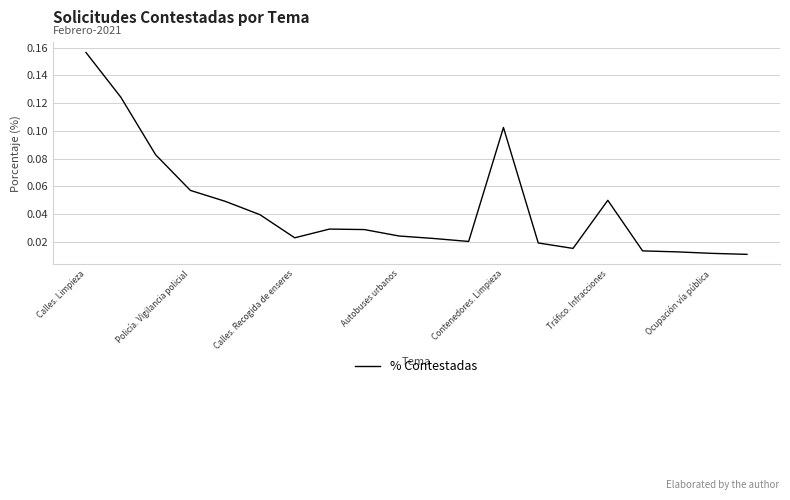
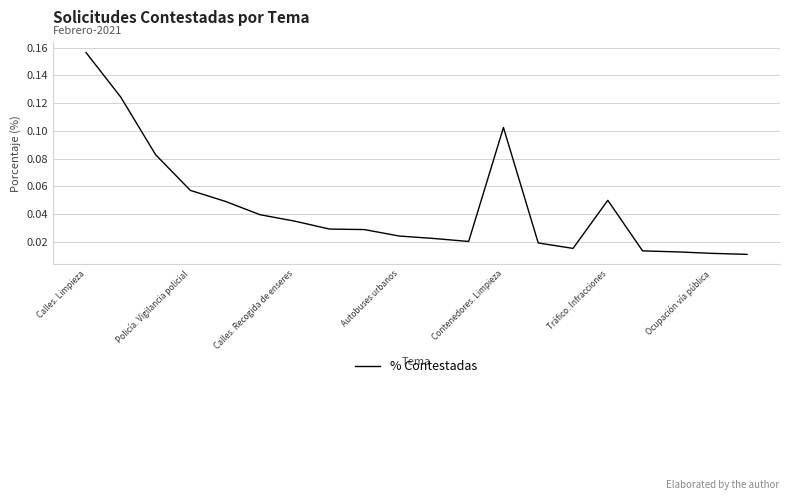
  {
    "Calles. Limpieza": 0.156,
    "Policía. Vigilancia policial": 0.057,
-   "Calles. Recogida de enseres": 0.023,
+   "Calles. Recogida de enseres": 0.035,
    "Autobuses urbanos": 0.024,
    "Contenedores. Limpieza": 0.102,
    "Tráfico. Infracciones": 0.050,
    "Ocupación vía pública": 0.012
  }
